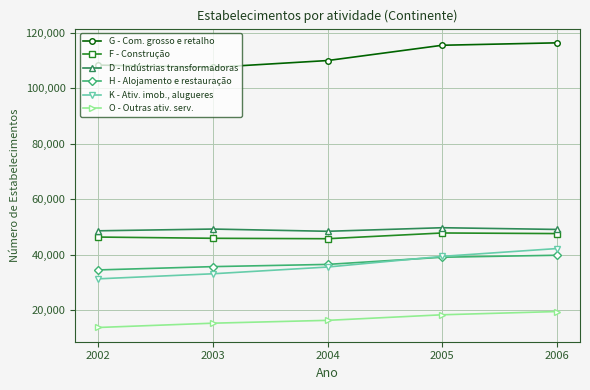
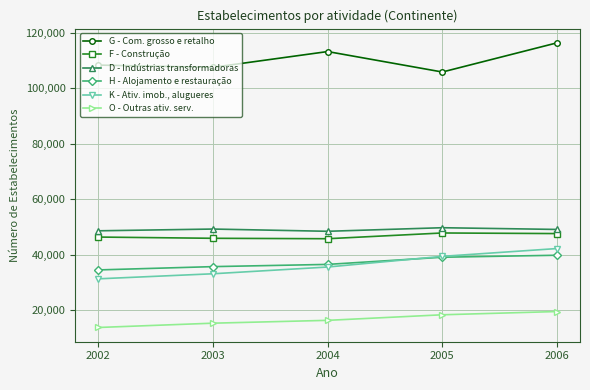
  {
    "G - Com. grosso e retalho": {
-     "2004": "110,000",
-     "2005": "115,000",
+     "2004": "113,000",
+     "2005": "106,000",
      "2006": "116,000"
    }
  }
